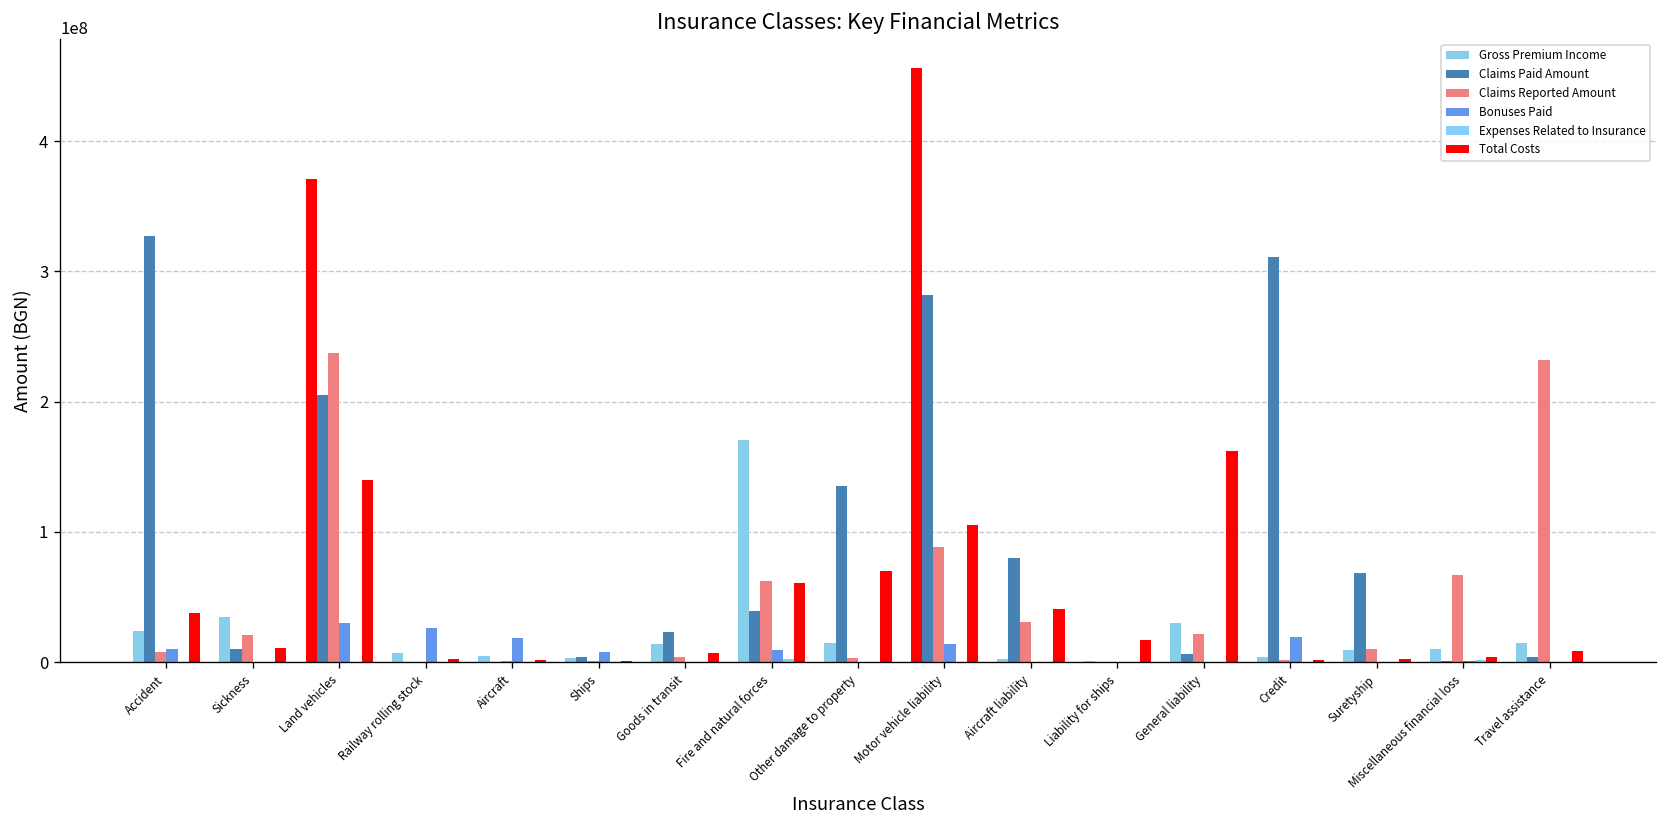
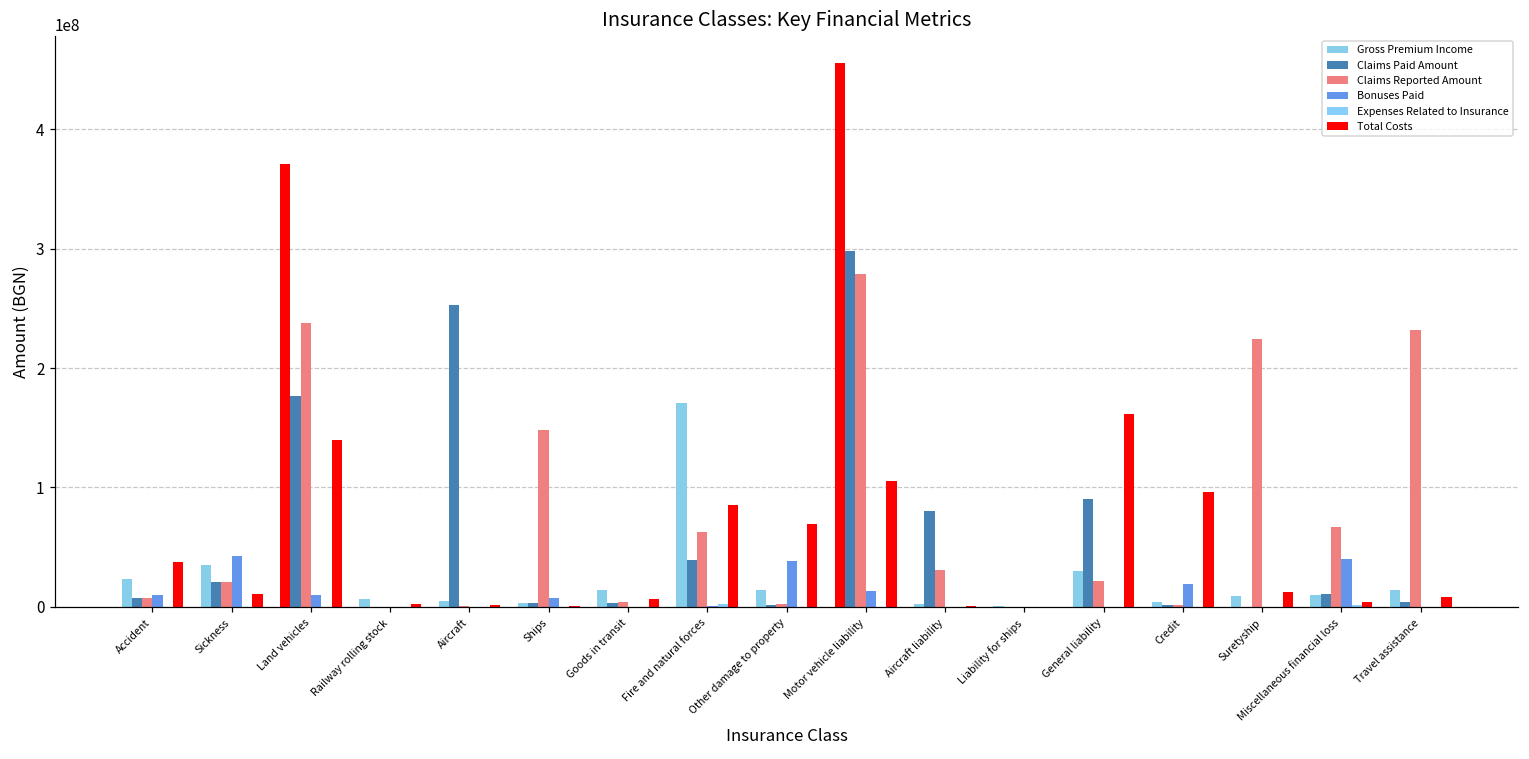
  {
    "Claims Paid Amount": {
-     "Accident": 327000000,
-     "Sickness": 10000000,
-     "Land vehicles": 205000000,
-     "Aircraft": 0,
+     "Accident": 7000000,
+     "Sickness": 21000000,
+     "Land vehicles": 176000000,
+     "Aircraft": 253000000,
      "Ships": 4000000,
-     "Goods in transit": 23000000,
+     "Goods in transit": 3000000,
      "Fire and natural forces": 39000000,
-     "Other damage to property": 135000000,
-     "Motor vehicle liability": 282000000,
+     "Other damage to property": 2000000,
+     "Motor vehicle liability": 298000000,
      "Aircraft liability": 80000000,
-     "General liability": 7000000,
-     "Credit": 311000000,
-     "Suretyship": 68000000,
-     "Miscellaneous financial loss": 1000000,
+     "General liability": 91000000,
+     "Credit": 1000000,
+     "Suretyship": 0,
+     "Miscellaneous financial loss": 10000000,
      "Travel assistance": 4000000
    },
    "Claims Reported Amount": {
      "Accident": 8000000,
      "Sickness": 21000000,
      "Land vehicles": 238000000,
-     "Ships": 1000000,
+     "Ships": 149000000,
      "Goods in transit": 4000000,
      "Fire and natural forces": 62000000,
      "Other damage to property": 3000000,
-     "Motor vehicle liability": 88000000,
+     "Motor vehicle liability": 279000000,
      "Aircraft liability": 31000000,
      "General liability": 22000000,
-     "Suretyship": 10000000,
+     "Suretyship": 224000000,
      "Miscellaneous financial loss": 67000000,
      "Travel assistance": 232000000
    },
    "Bonuses Paid": {
      "Accident": 10000000,
-     "Sickness": 0,
-     "Land vehicles": 30000000,
-     "Railway rolling stock": 26000000,
-     "Aircraft": 19000000,
+     "Sickness": 43000000,
+     "Land vehicles": 10000000,
+     "Railway rolling stock": 0,
+     "Aircraft": 0,
      "Ships": 7000000,
-     "Fire and natural forces": 9000000,
-     "Other damage to property": 0,
+     "Fire and natural forces": 1000000,
+     "Other damage to property": 38000000,
      "Motor vehicle liability": 14000000,
      "Aircraft liability": 0,
      "Liability for ships": 0,
      "Credit": 19000000,
-     "Miscellaneous financial loss": 1000000
+     "Miscellaneous financial loss": 40000000
    },
    "Total Costs": {
      "Accident": 38000000,
      "Sickness": 10000000,
      "Land vehicles": 140000000,
      "Railway rolling stock": 3000000,
      "Goods in transit": 7000000,
-     "Fire and natural forces": 61000000,
+     "Fire and natural forces": 85000000,
      "Other damage to property": 70000000,
      "Motor vehicle liability": 105000000,
-     "Aircraft liability": 41000000,
-     "Liability for ships": 17000000,
+     "Aircraft liability": 0,
+     "Liability for ships": 0,
      "General liability": 162000000,
-     "Credit": 2000000,
-     "Suretyship": 2000000,
+     "Credit": 97000000,
+     "Suretyship": 12000000,
      "Miscellaneous financial loss": 4000000,
      "Travel assistance": 8000000
    }
  }
